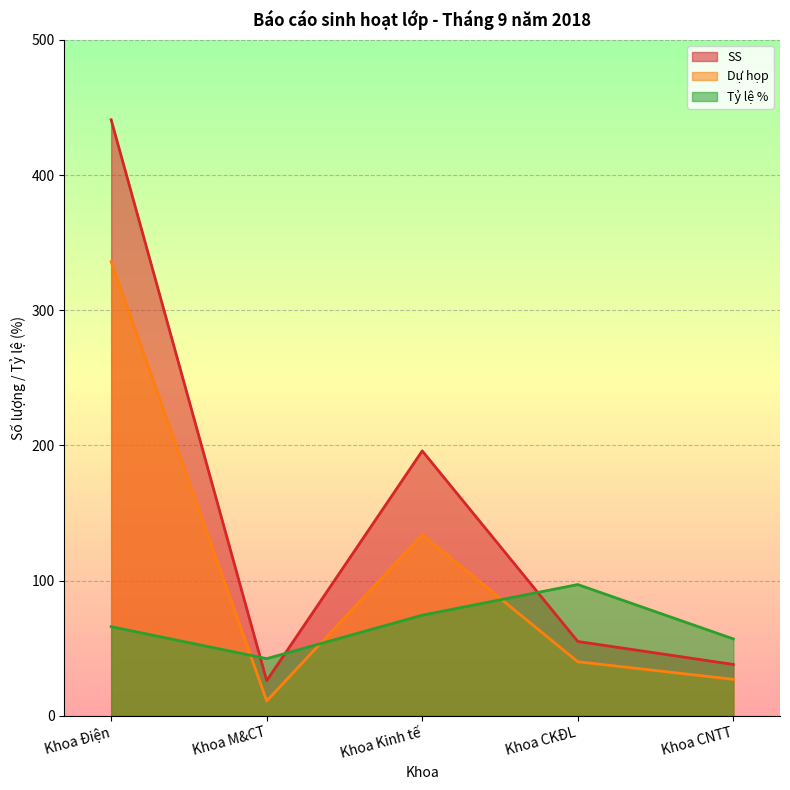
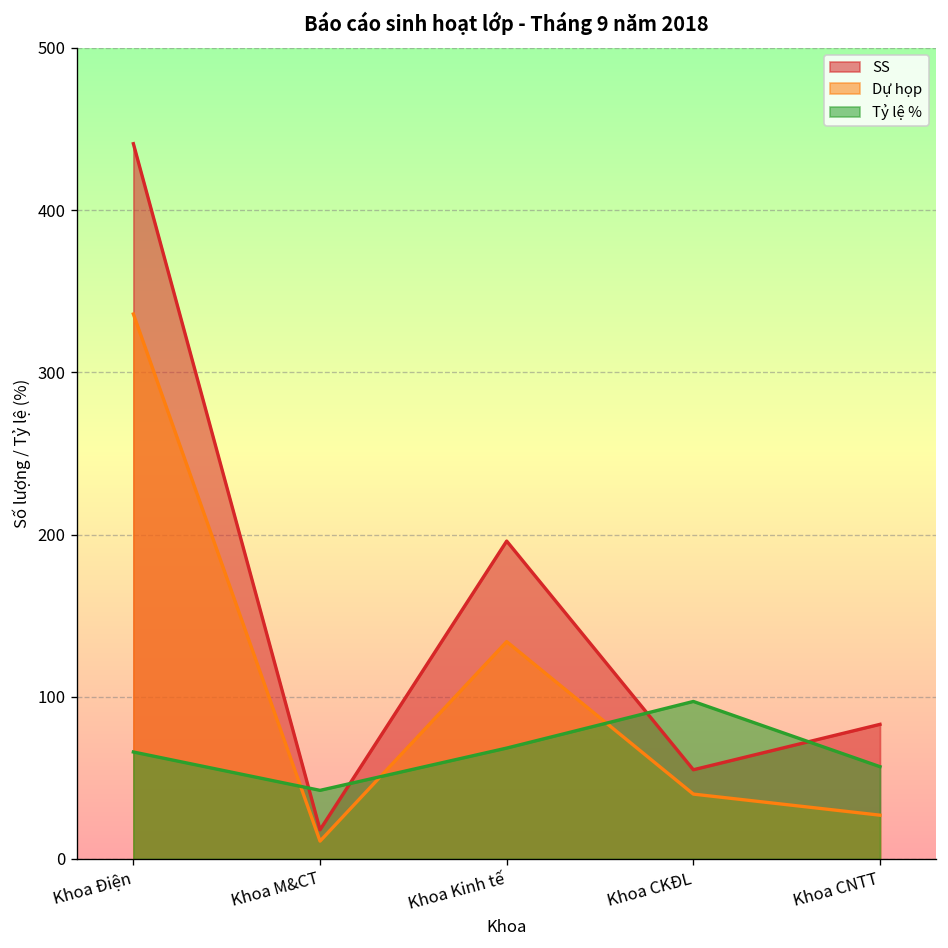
  {
    "SS": {
      "Khoa Điện": 441,
-     "Khoa M&CT": 26,
+     "Khoa M&CT": 18,
      "Khoa Kinh tế": 196,
      "Khoa CKĐL": 55,
-     "Khoa CNTT": 38
+     "Khoa CNTT": 83
    },
    "Dự họp": {
      "Khoa Điện": 336,
      "Khoa M&CT": 11,
      "Khoa Kinh tế": 134,
      "Khoa CKĐL": 40,
      "Khoa CNTT": 27
    },
    "Tỷ lệ %": {
      "Khoa Điện": 66,
      "Khoa M&CT": 42,
-     "Khoa Kinh tế": 74,
+     "Khoa Kinh tế": 68,
      "Khoa CKĐL": 97,
      "Khoa CNTT": 57
    }
  }
